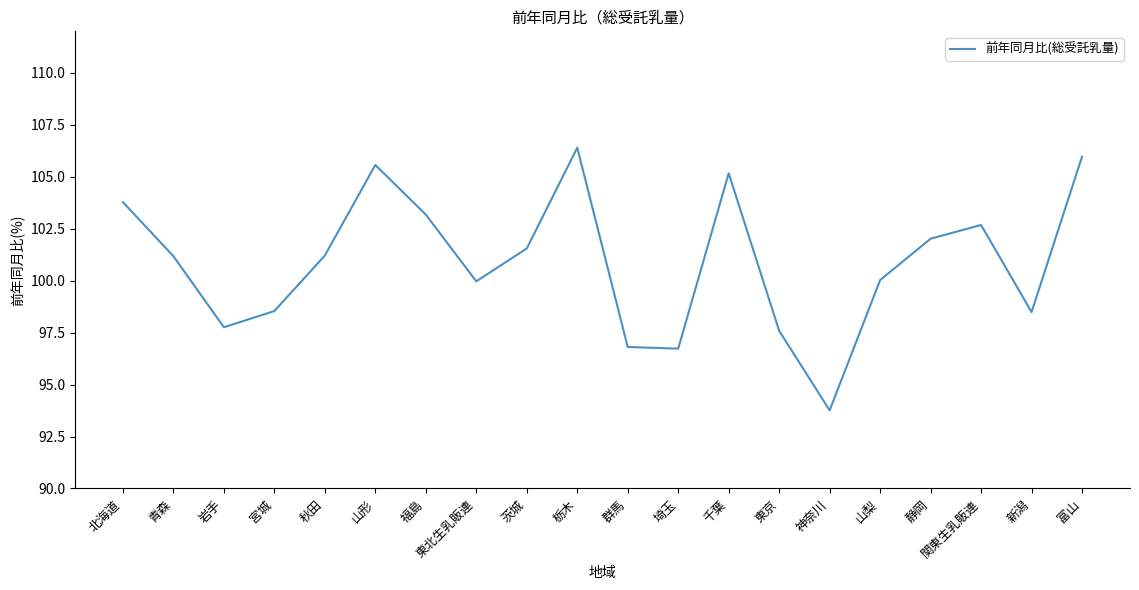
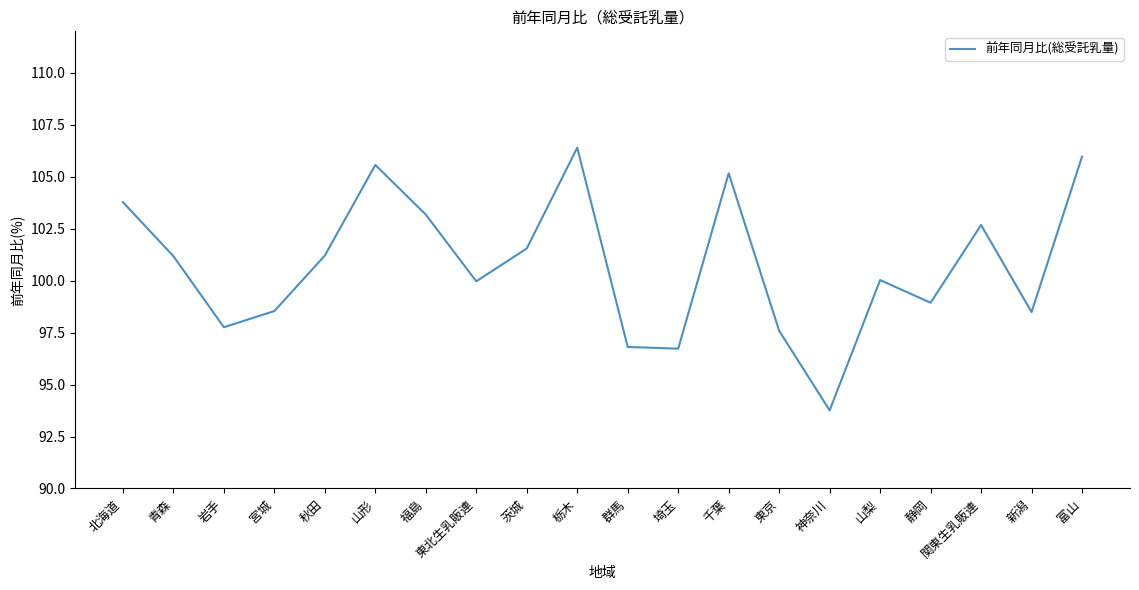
  {
    "北海道": 103.8,
    "青森": 101.2,
    "岩手": 97.8,
    "宮城": 98.5,
    "秋田": 101.2,
    "山形": 105.6,
    "福島": 103.2,
    "東北生乳販連": 100.0,
    "茨城": 101.6,
    "栃木": 106.4,
    "群馬": 96.8,
    "埼玉": 96.7,
    "千葉": 105.2,
    "東京": 97.6,
    "神奈川": 93.8,
    "山梨": 100.0,
-   "静岡": 102.0,
+   "静岡": 98.9,
    "関東生乳販連": 102.7,
    "新潟": 98.5,
    "富山": 106.0
  }
